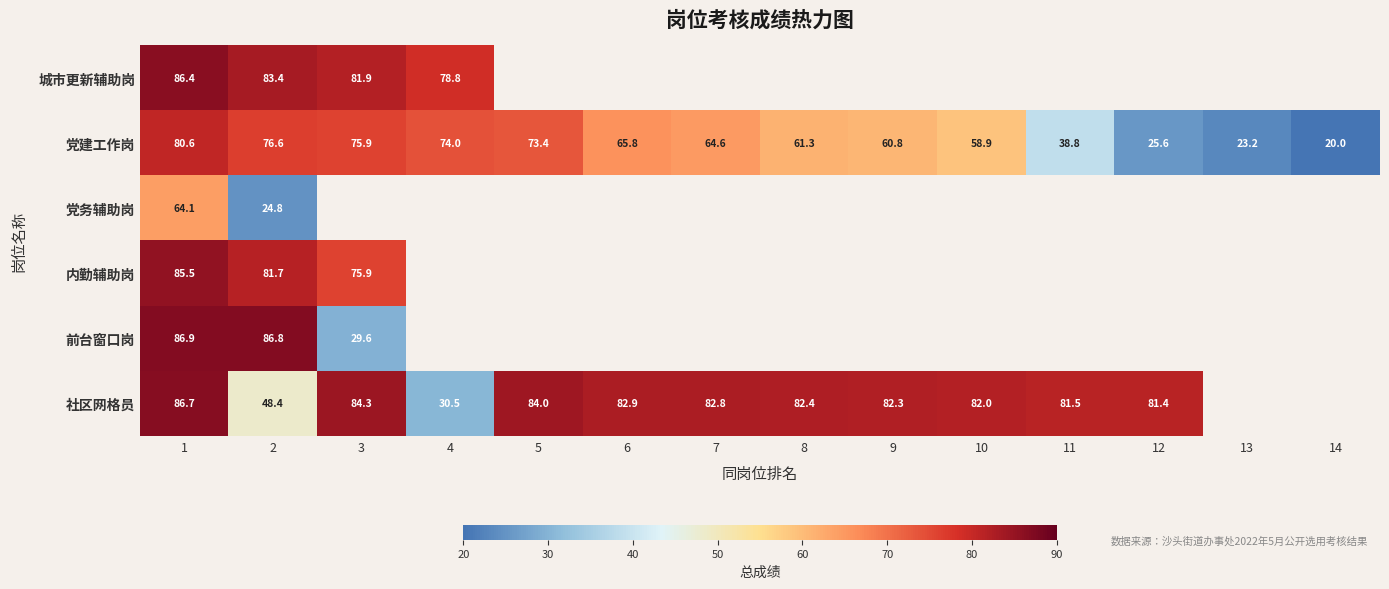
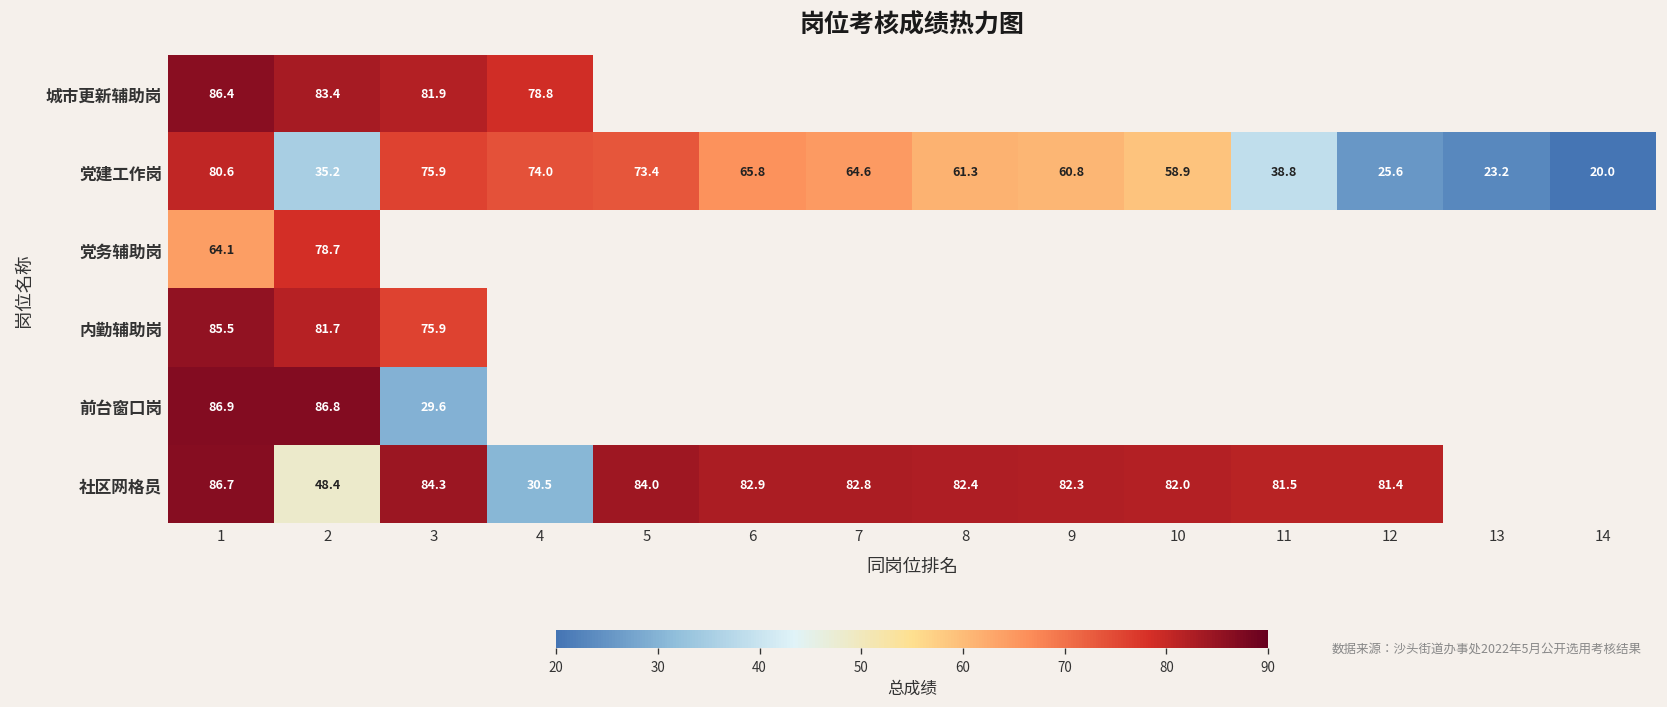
  {
    "城市更新辅助岗": {
      "1": 86.4,
      "2": 83.4,
      "3": 81.9,
      "4": 78.8
    },
    "党建工作岗": {
      "1": 80.6,
-     "2": 76.6,
+     "2": 35.2,
      "3": 75.9,
      "4": 74.0,
      "5": 73.4,
      "6": 65.8,
      "7": 64.6,
      "8": 61.3,
      "9": 60.8,
      "10": 58.9,
      "11": 38.8,
      "12": 25.6,
      "13": 23.2,
      "14": 20.0
    },
    "党务辅助岗": {
      "1": 64.1,
-     "2": 24.8
+     "2": 78.7
    },
    "内勤辅助岗": {
      "1": 85.5,
      "2": 81.7,
      "3": 75.9
    },
    "前台窗口岗": {
      "1": 86.9,
      "2": 86.8,
      "3": 29.6
    },
    "社区网格员": {
      "1": 86.7,
      "2": 48.4,
      "3": 84.3,
      "4": 30.5,
      "5": 84.0,
      "6": 82.9,
      "7": 82.8,
      "8": 82.4,
      "9": 82.3,
      "10": 82.0,
      "11": 81.5,
      "12": 81.4
    }
  }
